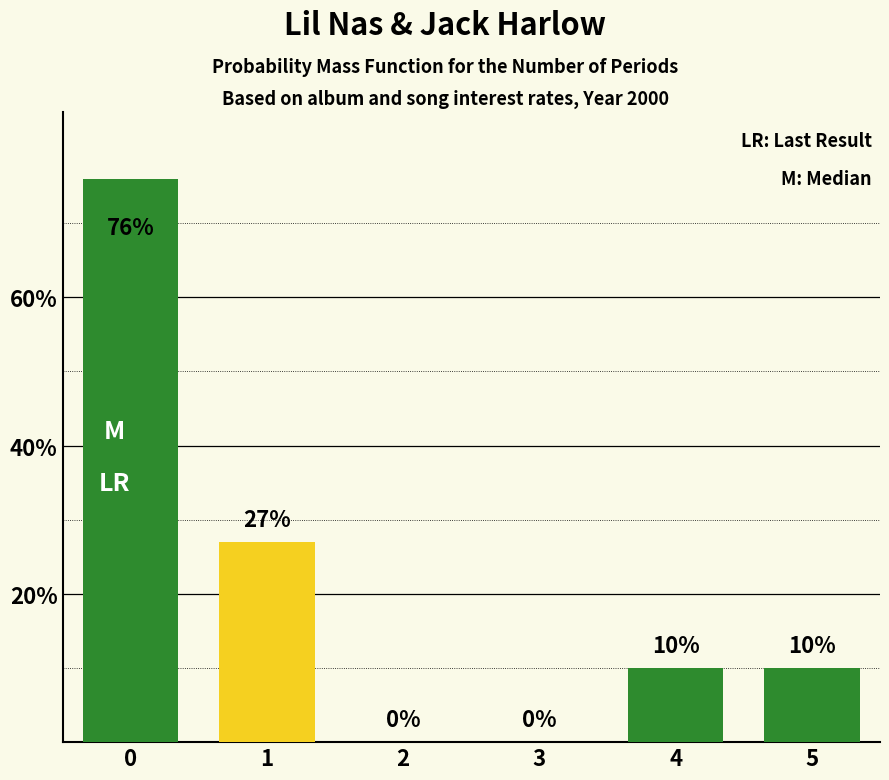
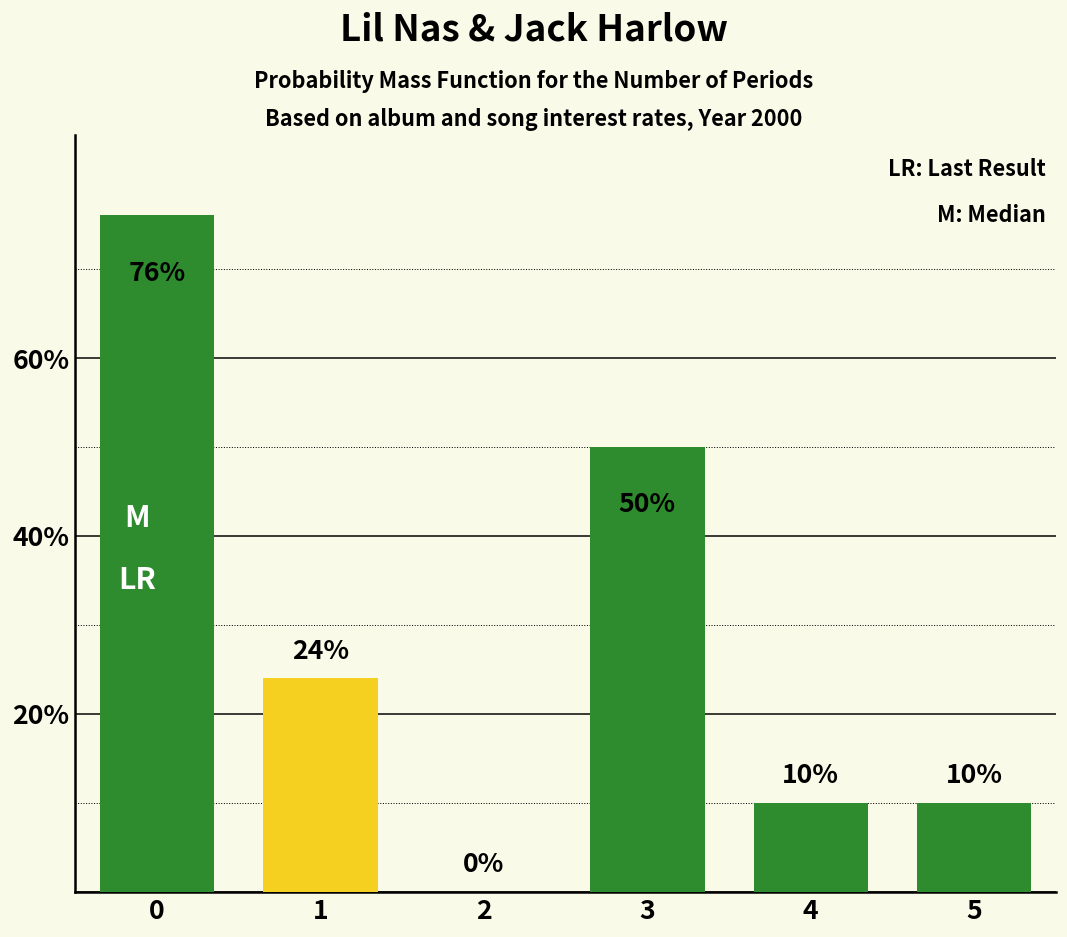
  {
    "0": "76%",
-   "1": "27%",
+   "1": "24%",
    "2": "0%",
-   "3": "0%",
+   "3": "50%",
    "4": "10%",
    "5": "10%"
  }
